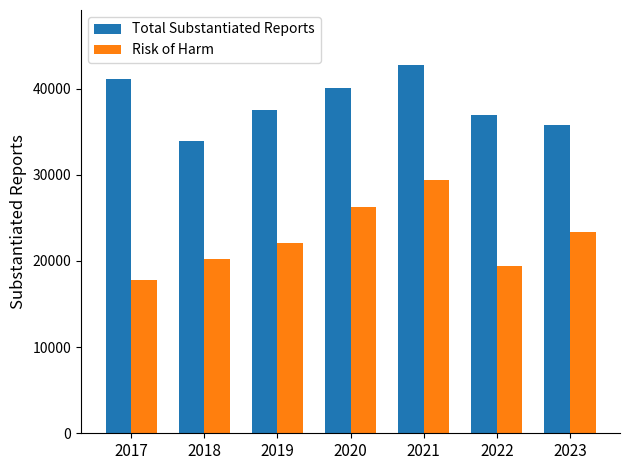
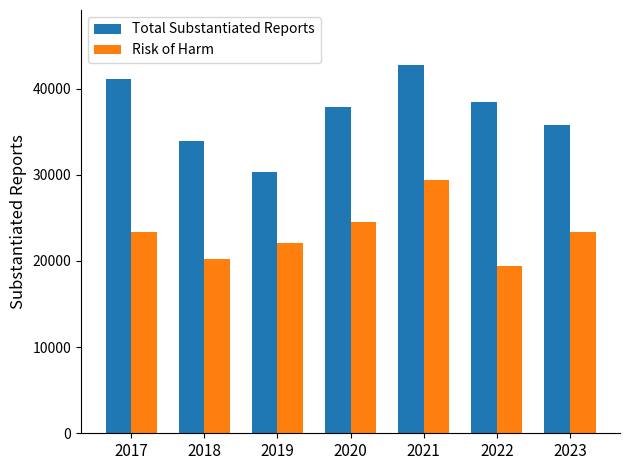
  {
    "Total Substantiated Reports": {
      "2017": 41000,
      "2018": 34000,
-     "2019": 37000,
-     "2020": 40000,
+     "2019": 30000,
+     "2020": 38000,
      "2021": 43000,
-     "2022": 37000,
+     "2022": 38000,
      "2023": 36000
    },
    "Risk of Harm": {
-     "2017": 18000,
+     "2017": 23000,
      "2018": 20000,
      "2019": 22000,
-     "2020": 26000,
+     "2020": 25000,
      "2021": 29000,
      "2022": 19000,
      "2023": 23000
    }
  }
